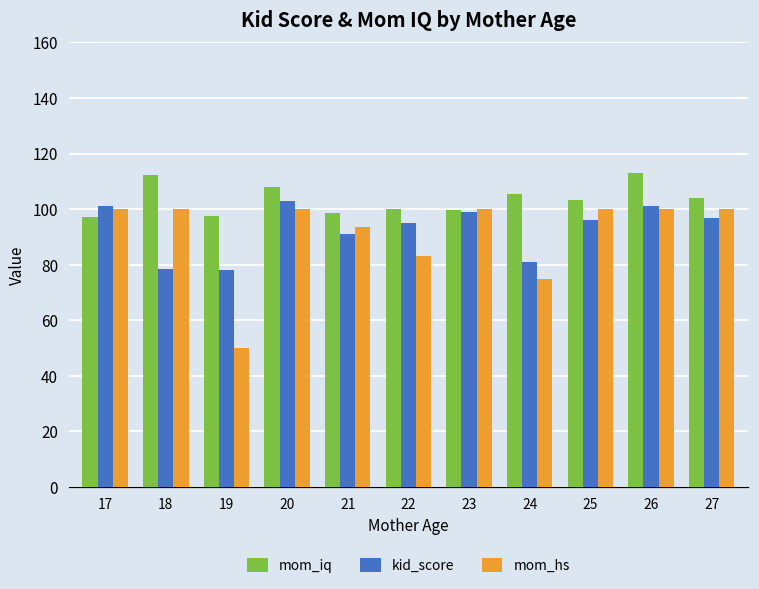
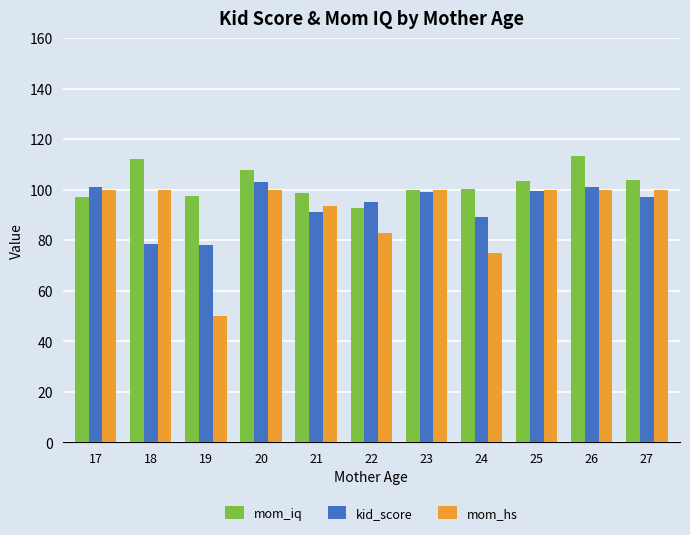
  {
    "mom_iq": {
      "17": 97,
      "18": 112,
      "19": 98,
      "20": 108,
      "21": 99,
-     "22": 100,
+     "22": 93,
      "23": 100,
-     "24": 105,
+     "24": 100,
      "25": 103,
      "26": 113,
      "27": 104
    },
    "kid_score": {
      "17": 101,
      "18": 79,
      "19": 78,
      "20": 103,
      "21": 91,
      "22": 95,
      "23": 99,
-     "24": 81,
-     "25": 96,
+     "24": 89,
+     "25": 100,
      "26": 101,
      "27": 97
    },
    "mom_hs": {
      "17": 100,
      "18": 100,
      "19": 50,
      "20": 100,
      "21": 94,
      "22": 83,
      "23": 100,
      "24": 75,
      "25": 100,
      "26": 100,
      "27": 100
    }
  }
